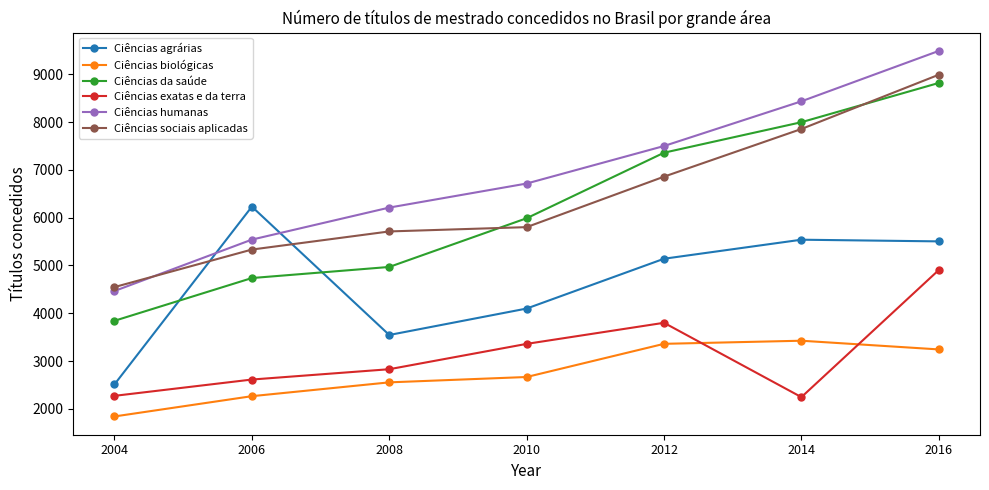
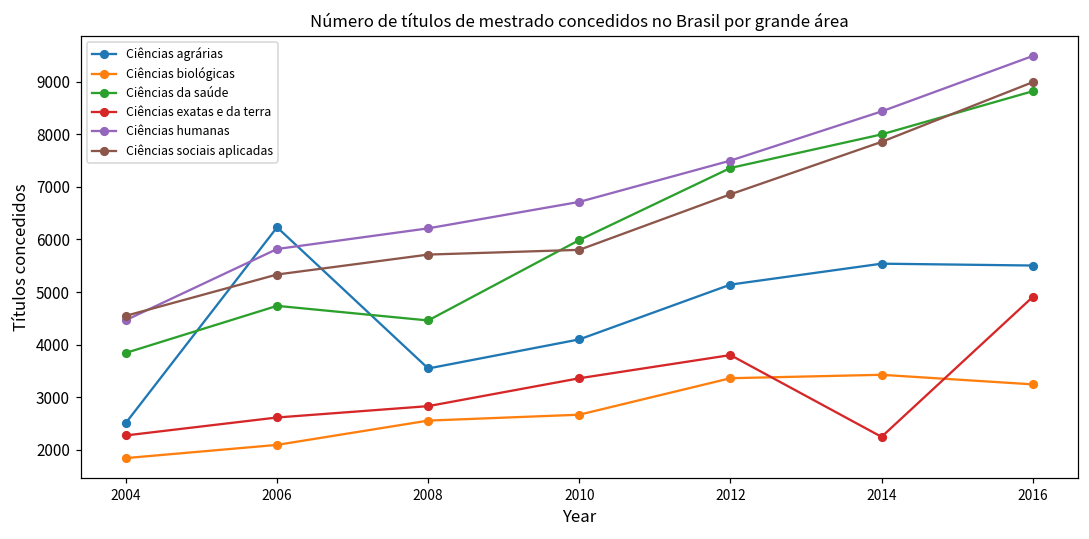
  {
    "Ciências agrárias": {
      "2004": 2500,
      "2006": 6200,
      "2008": 3500,
      "2010": 4100,
      "2012": 5100,
      "2014": 5500,
      "2016": 5500
    },
    "Ciências biológicas": {
      "2004": 1800,
-     "2006": 2300,
+     "2006": 2100,
      "2008": 2600,
      "2010": 2700,
      "2012": 3400,
      "2014": 3400,
      "2016": 3200
    },
    "Ciências da saúde": {
      "2004": 3800,
      "2006": 4700,
-     "2008": 5000,
+     "2008": 4500,
      "2010": 6000,
      "2012": 7400,
      "2014": 8000,
      "2016": 8800
    },
    "Ciências exatas e da terra": {
      "2004": 2300,
      "2006": 2600,
      "2008": 2800,
      "2010": 3400,
      "2012": 3800,
      "2014": 2200,
      "2016": 4900
    },
    "Ciências humanas": {
      "2004": 4500,
-     "2006": 5500,
+     "2006": 5800,
      "2008": 6200,
      "2010": 6700,
      "2012": 7500,
      "2014": 8400,
      "2016": 9500
    },
    "Ciências sociais aplicadas": {
      "2004": 4500,
      "2006": 5300,
      "2008": 5700,
      "2010": 5800,
      "2012": 6900,
      "2014": 7900,
      "2016": 9000
    }
  }
